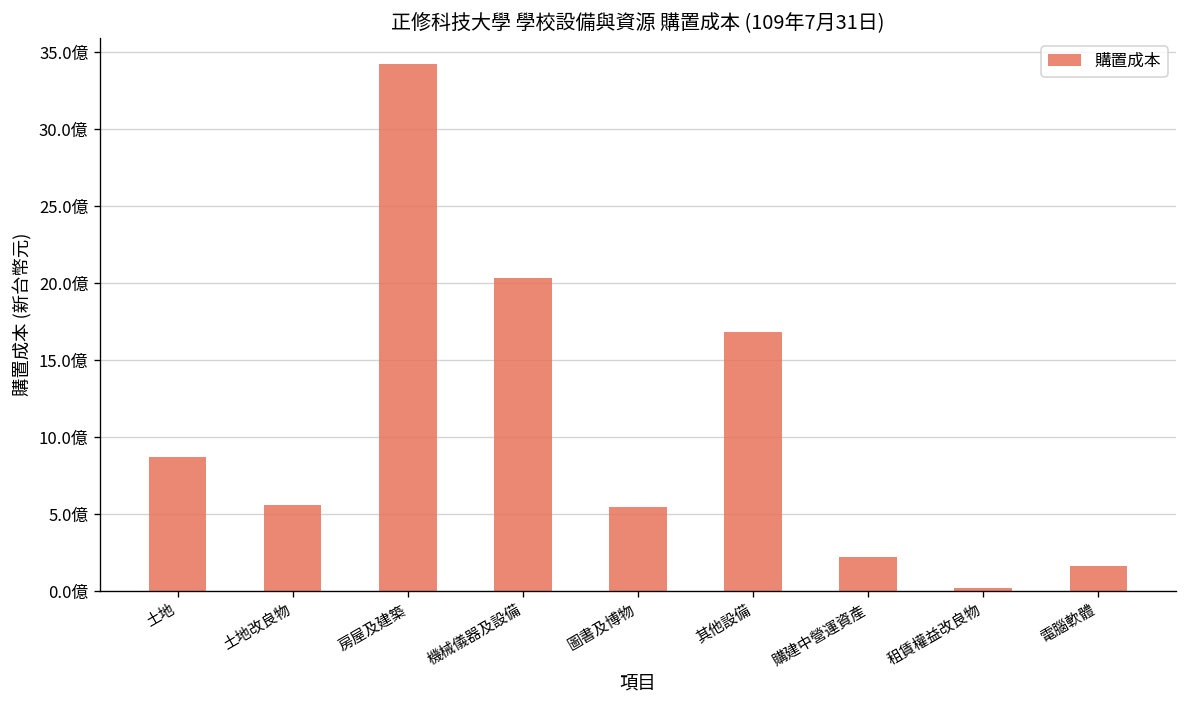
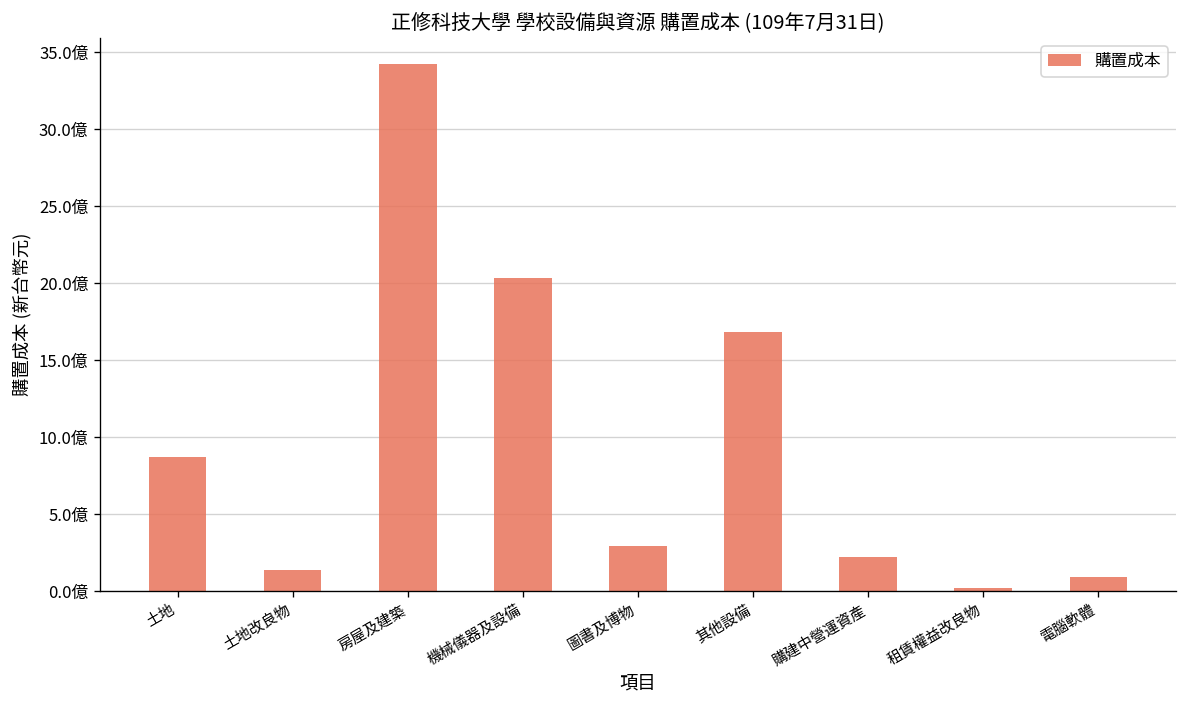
  {
    "土地": "8.7億",
-   "土地改良物": "5.6億",
+   "土地改良物": "1.4億",
    "房屋及建築": "34.2億",
    "機械儀器及設備": "20.3億",
-   "圖書及博物": "5.5億",
+   "圖書及博物": "2.9億",
    "其他設備": "16.8億",
    "購建中營運資產": "2.2億",
    "租賃權益改良物": "0.2億",
-   "電腦軟體": "1.7億"
+   "電腦軟體": "1.0億"
  }
